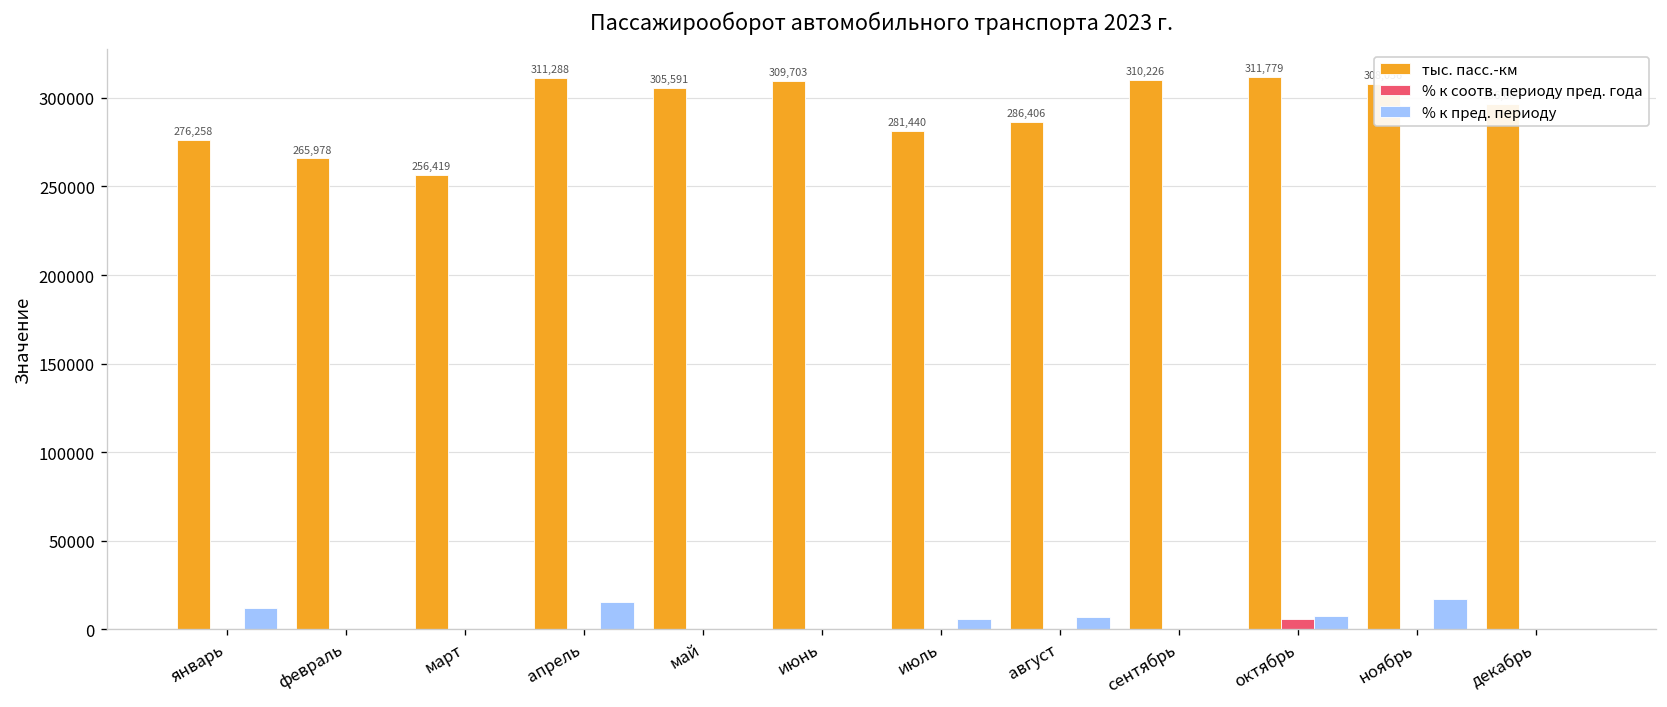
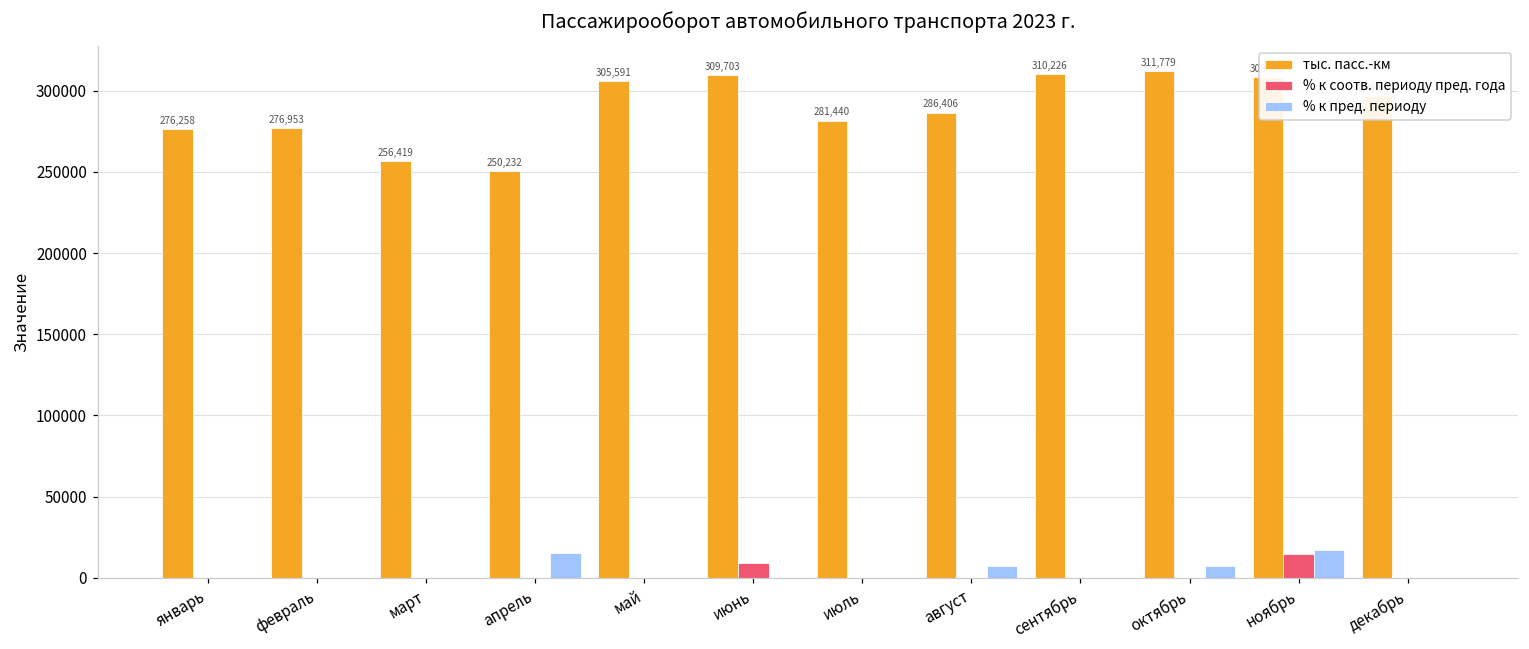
  {
    "тыс. пасс.-км": {
      "январь": "276,258",
-     "февраль": "265,978",
+     "февраль": "276,953",
      "март": "256,419",
-     "апрель": "311,288",
+     "апрель": "250,232",
      "май": "305,591",
      "июнь": "309,703",
      "июль": "281,440",
      "август": "286,406",
      "сентябрь": "310,226",
      "октябрь": "311,779"
    },
    "% к соотв. периоду пред. года": {
-     "июнь": "0",
-     "октябрь": "6000",
-     "ноябрь": "0"
+     "июнь": "9000",
+     "октябрь": "0",
+     "ноябрь": "15000"
    },
    "% к пред. периоду": {
-     "январь": "12000",
+     "январь": "0",
      "апрель": "15000",
-     "июль": "6000",
+     "июль": "0",
      "август": "7000",
      "октябрь": "7000",
      "ноябрь": "17000"
    }
  }
